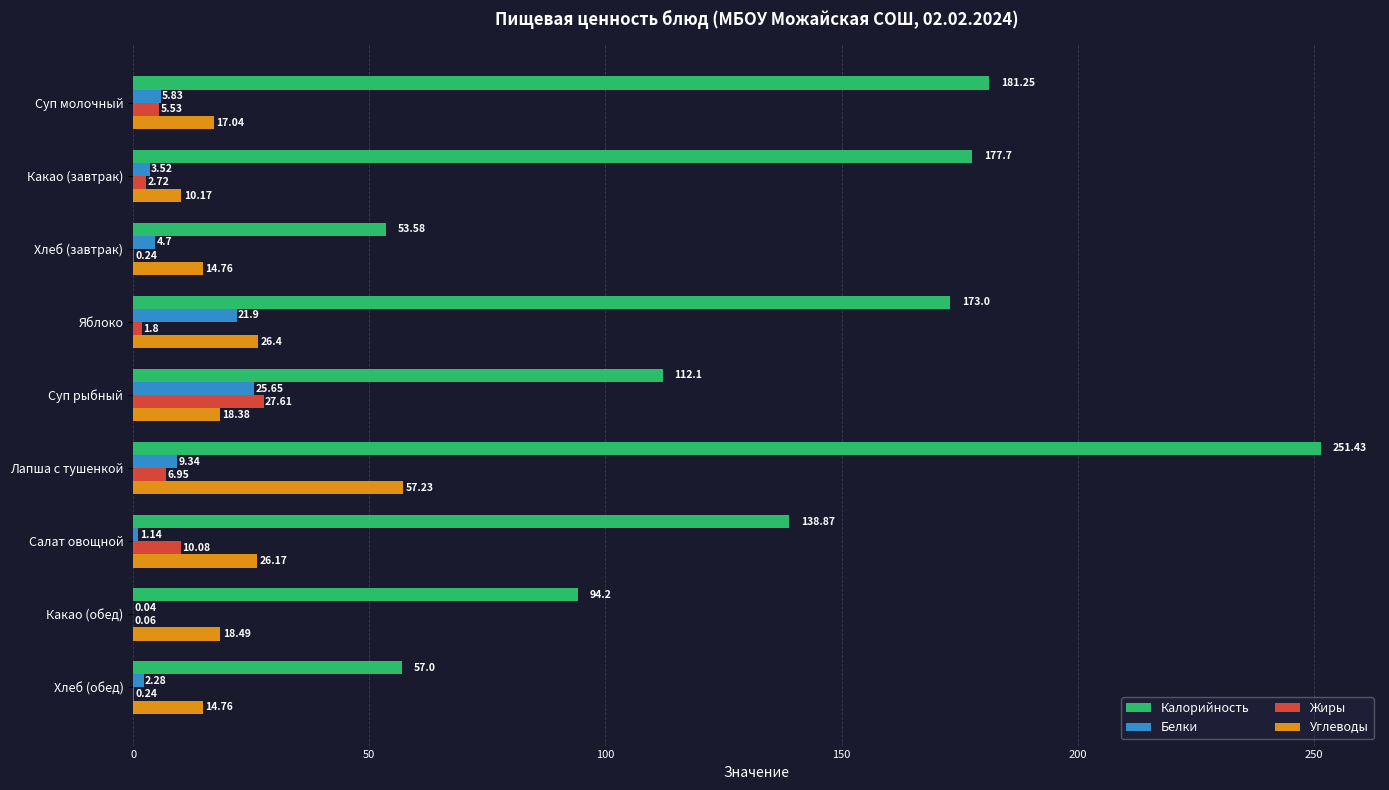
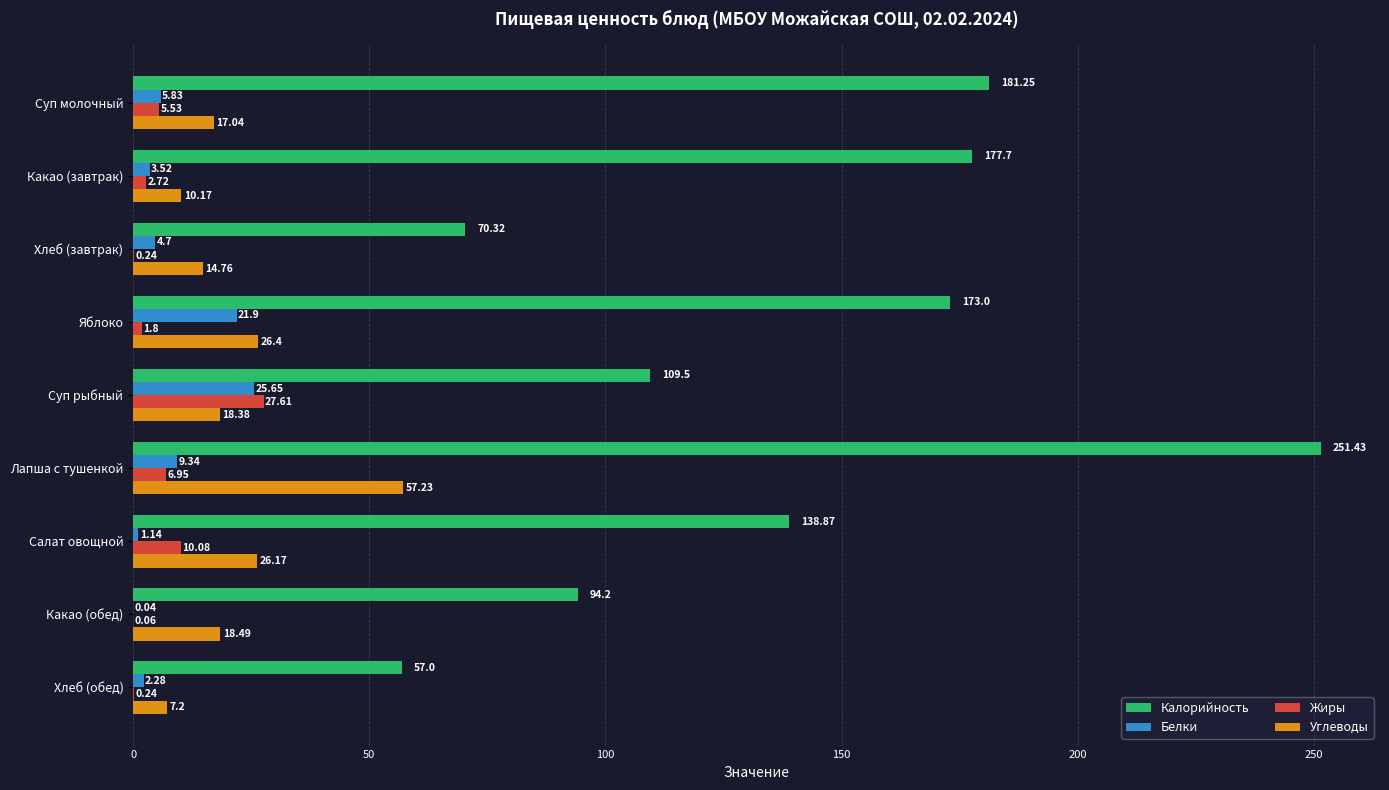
  {
    "Калорийность": {
      "Суп молочный": 181.25,
      "Какао (завтрак)": 177.7,
-     "Хлеб (завтрак)": 53.58,
+     "Хлеб (завтрак)": 70.32,
      "Яблоко": 173.0,
-     "Суп рыбный": 112.1,
+     "Суп рыбный": 109.5,
      "Лапша с тушенкой": 251.43,
      "Салат овощной": 138.87,
      "Какао (обед)": 94.2,
      "Хлеб (обед)": 57.0
    },
    "Белки": {
      "Суп молочный": 5.83,
      "Какао (завтрак)": 3.52,
      "Хлеб (завтрак)": 4.7,
      "Яблоко": 21.9,
      "Суп рыбный": 25.65,
      "Лапша с тушенкой": 9.34,
      "Салат овощной": 1.14,
      "Какао (обед)": 0.04,
      "Хлеб (обед)": 2.28
    },
    "Жиры": {
      "Суп молочный": 5.53,
      "Какао (завтрак)": 2.72,
      "Хлеб (завтрак)": 0.24,
      "Яблоко": 1.8,
      "Суп рыбный": 27.61,
      "Лапша с тушенкой": 6.95,
      "Салат овощной": 10.08,
      "Какао (обед)": 0.06,
      "Хлеб (обед)": 0.24
    },
    "Углеводы": {
      "Суп молочный": 17.04,
      "Какао (завтрак)": 10.17,
      "Хлеб (завтрак)": 14.76,
      "Яблоко": 26.4,
      "Суп рыбный": 18.38,
      "Лапша с тушенкой": 57.23,
      "Салат овощной": 26.17,
      "Какао (обед)": 18.49,
-     "Хлеб (обед)": 14.76
+     "Хлеб (обед)": 7.2
    }
  }
